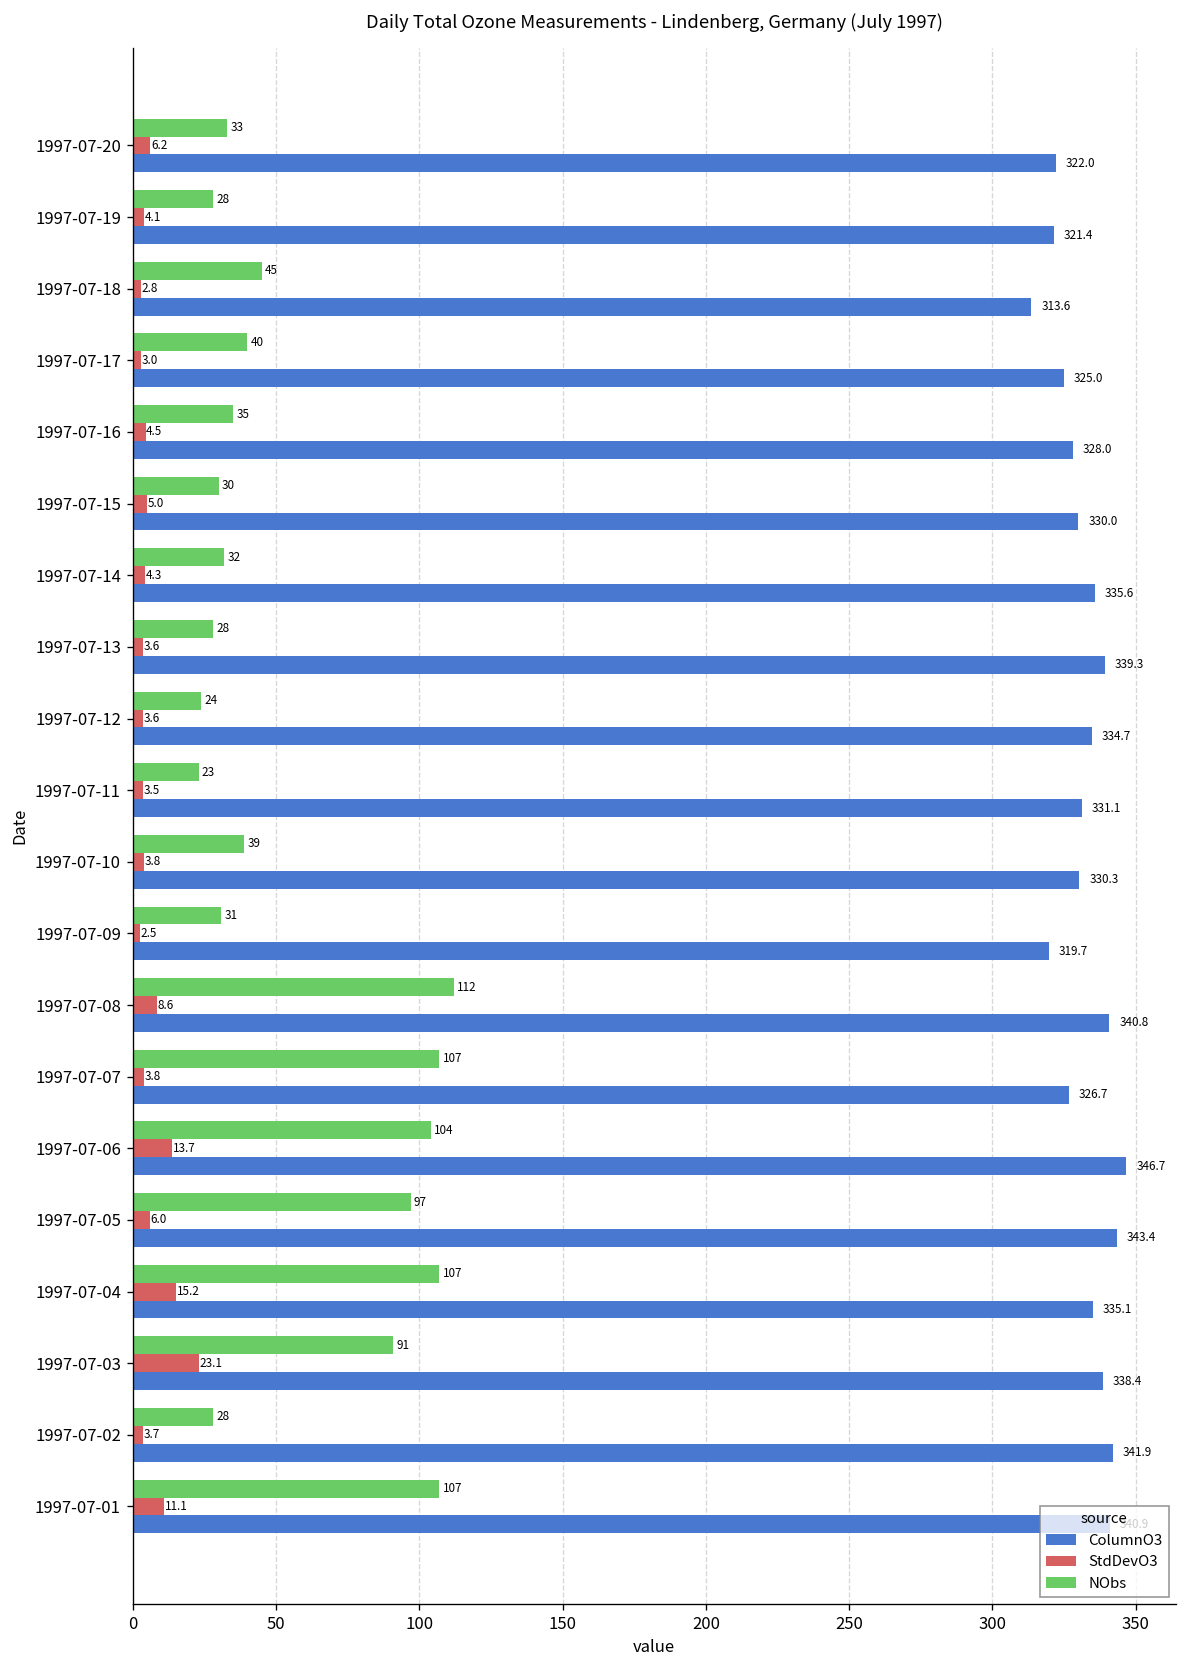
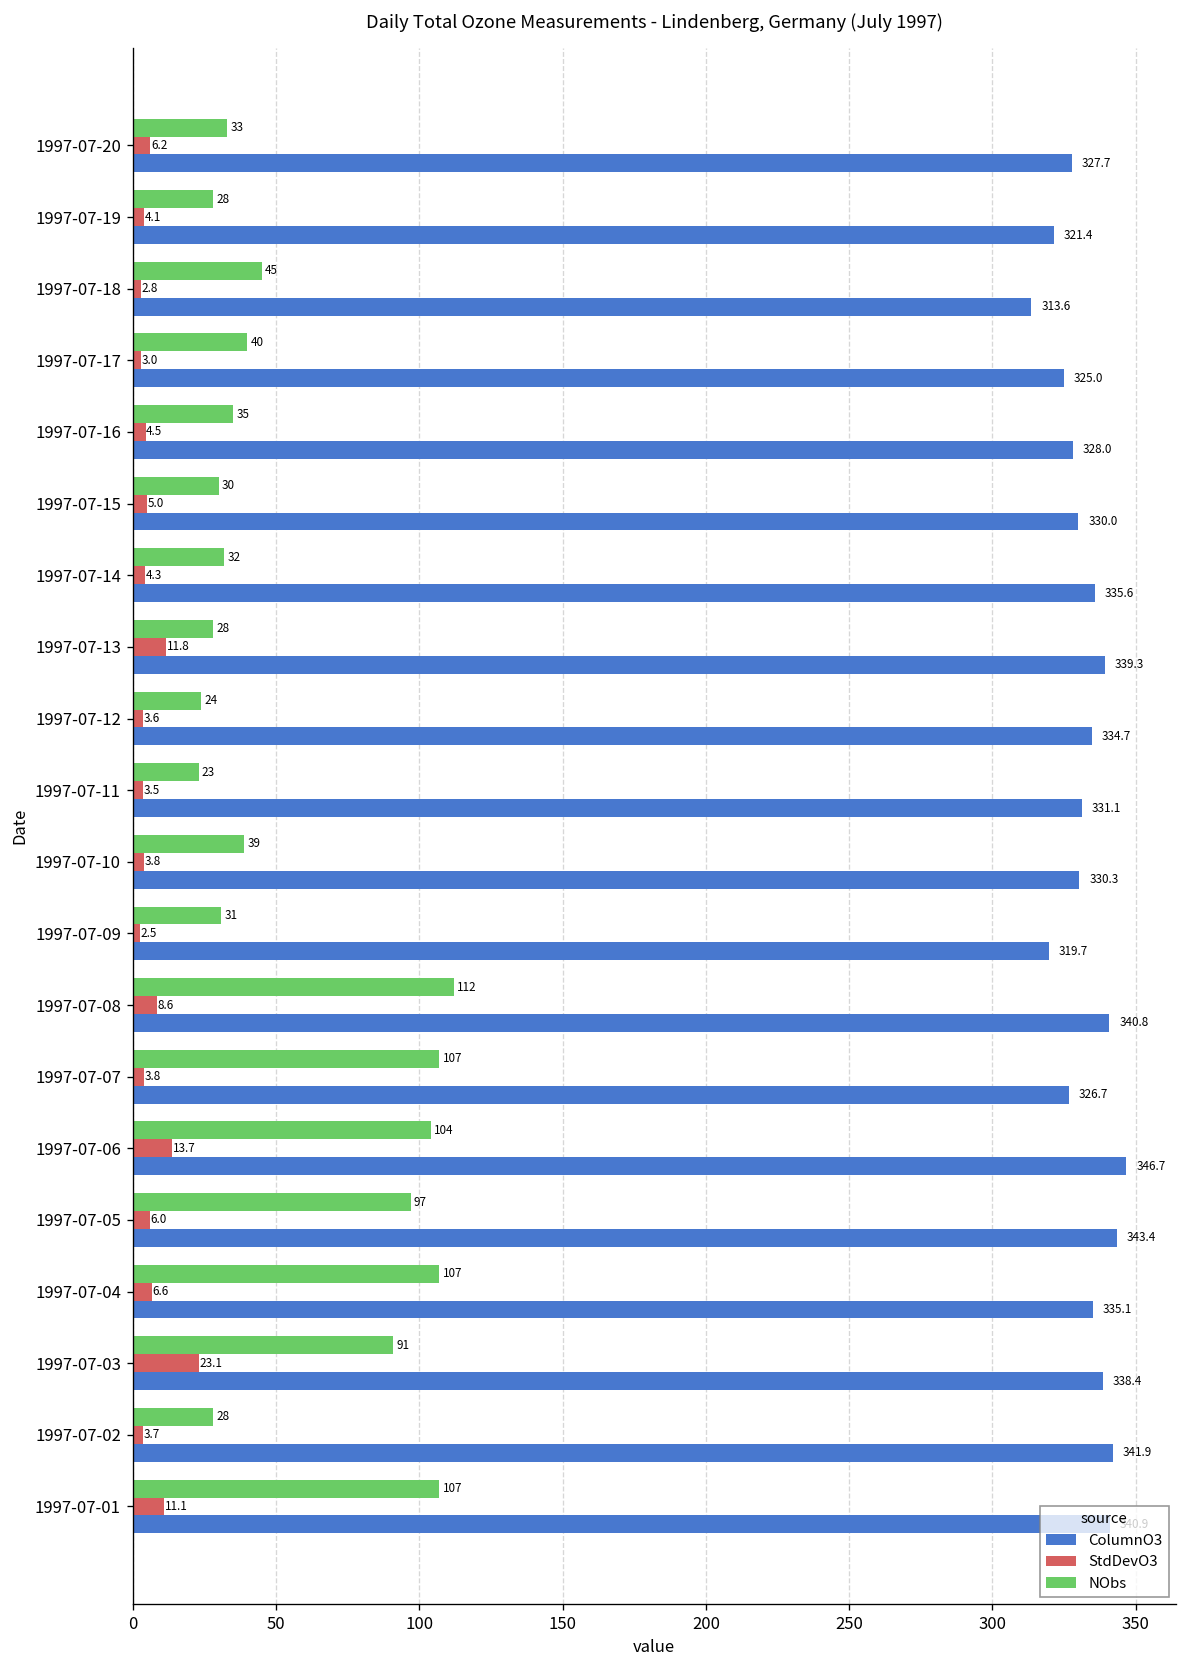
  {
    "ColumnO3": {
-     "1997-07-20": 322.0,
+     "1997-07-20": 327.7,
      "1997-07-19": 321.4,
      "1997-07-18": 313.6,
      "1997-07-17": 325.0,
      "1997-07-16": 328.0,
      "1997-07-15": 330.0,
      "1997-07-14": 335.6,
      "1997-07-13": 339.3,
      "1997-07-12": 334.7,
      "1997-07-11": 331.1,
      "1997-07-10": 330.3,
      "1997-07-09": 319.7,
      "1997-07-08": 340.8,
      "1997-07-07": 326.7,
      "1997-07-06": 346.7,
      "1997-07-05": 343.4,
      "1997-07-04": 335.1,
      "1997-07-03": 338.4,
      "1997-07-02": 341.9
    },
    "StdDevO3": {
      "1997-07-20": 6.2,
      "1997-07-19": 4.1,
      "1997-07-18": 2.8,
      "1997-07-17": 3.0,
      "1997-07-16": 4.5,
      "1997-07-15": 5.0,
      "1997-07-14": 4.3,
-     "1997-07-13": 3.6,
+     "1997-07-13": 11.8,
      "1997-07-12": 3.6,
      "1997-07-11": 3.5,
      "1997-07-10": 3.8,
      "1997-07-09": 2.5,
      "1997-07-08": 8.6,
      "1997-07-07": 3.8,
      "1997-07-06": 13.7,
      "1997-07-05": 6.0,
-     "1997-07-04": 15.2,
+     "1997-07-04": 6.6,
      "1997-07-03": 23.1,
      "1997-07-02": 3.7,
      "1997-07-01": 11.1
    },
    "NObs": {
      "1997-07-20": 33,
      "1997-07-19": 28,
      "1997-07-18": 45,
      "1997-07-17": 40,
      "1997-07-16": 35,
      "1997-07-15": 30,
      "1997-07-14": 32,
      "1997-07-13": 28,
      "1997-07-12": 24,
      "1997-07-11": 23,
      "1997-07-10": 39,
      "1997-07-09": 31,
      "1997-07-08": 112,
      "1997-07-07": 107,
      "1997-07-06": 104,
      "1997-07-05": 97,
      "1997-07-04": 107,
      "1997-07-03": 91,
      "1997-07-02": 28,
      "1997-07-01": 107
    }
  }
